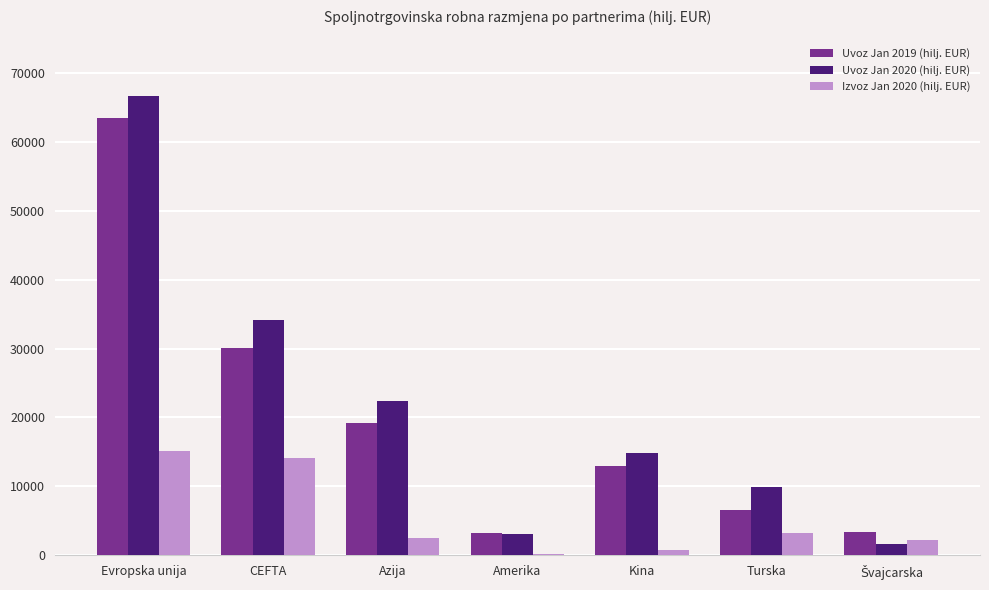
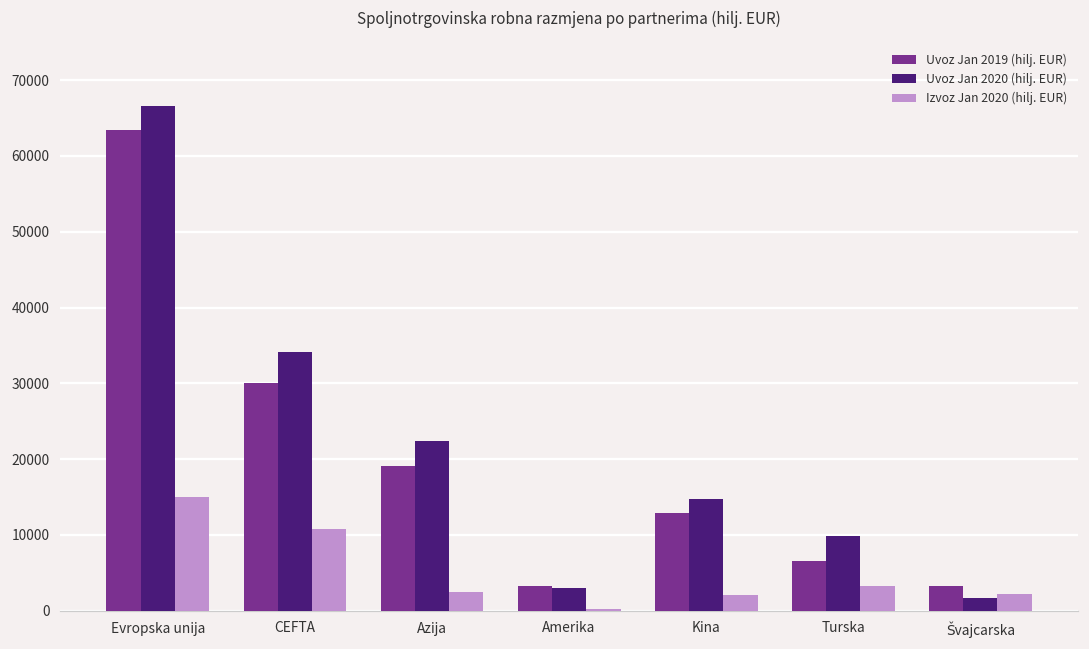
  {
    "Izvoz Jan 2020 (hilj. EUR)": {
      "Evropska unija": 15000,
-     "CEFTA": 14000,
+     "CEFTA": 11000,
      "Azija": 2000,
-     "Kina": 1000,
+     "Kina": 2000,
      "Turska": 3000,
      "Švajcarska": 2000
    }
  }
